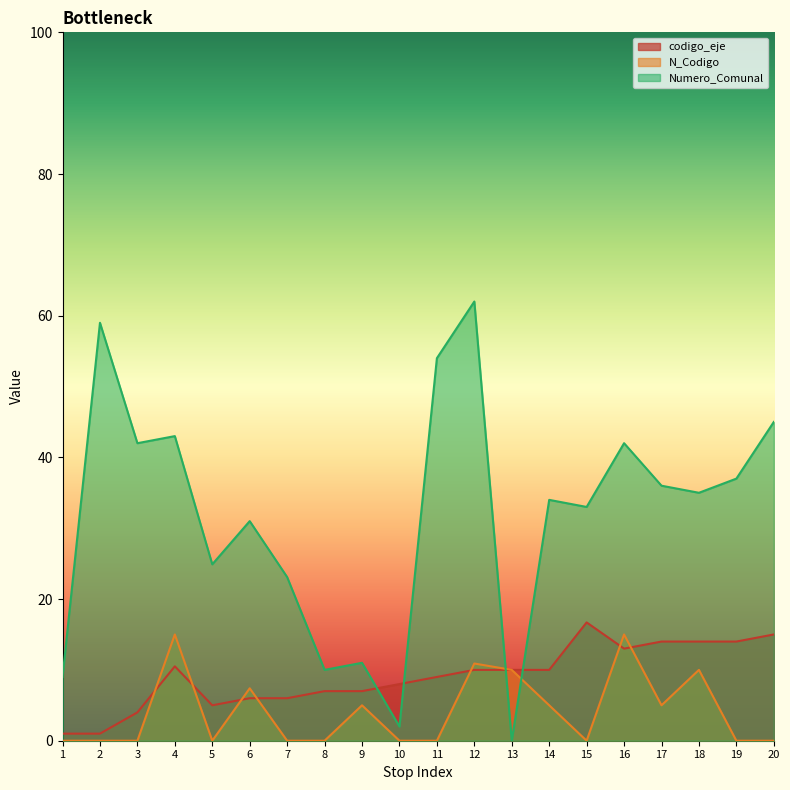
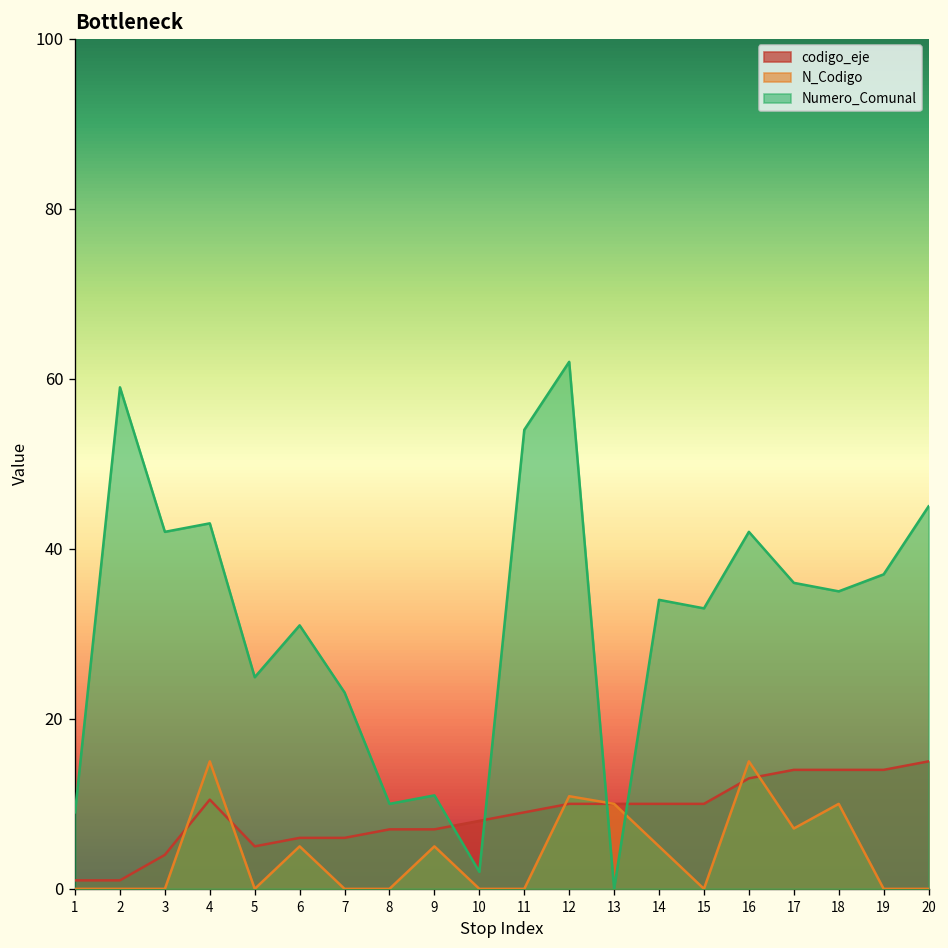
  {
    "codigo_eje": {
      "1": 1,
      "2": 1,
      "3": 4,
      "4": 11,
      "5": 5,
      "6": 6,
      "7": 6,
      "8": 7,
      "9": 7,
      "10": 8,
      "11": 9,
      "12": 10,
      "14": 10,
-     "15": 17,
+     "15": 10,
      "16": 13,
      "17": 14,
      "18": 14,
      "19": 14,
      "20": 15
    },
    "N_Codigo": {
      "1": 0,
      "2": 0,
      "3": 0,
      "4": 15,
      "5": 0,
-     "6": 7,
+     "6": 5,
      "7": 0,
      "8": 0,
      "9": 5,
      "10": 0,
      "11": 0,
      "12": 11,
      "14": 5,
      "15": 0,
      "16": 15,
-     "17": 5,
+     "17": 7,
      "18": 10,
      "19": 0,
      "20": 0
    },
    "Numero_Comunal": {
      "1": 9,
      "2": 59,
      "3": 42,
      "4": 43,
      "5": 25,
      "6": 31,
      "7": 23,
      "8": 10,
      "9": 11,
      "10": 2,
      "11": 54,
      "12": 62,
      "13": 0,
      "14": 34,
      "15": 33,
      "16": 42,
      "17": 36,
      "18": 35,
      "19": 37,
      "20": 45
    }
  }
